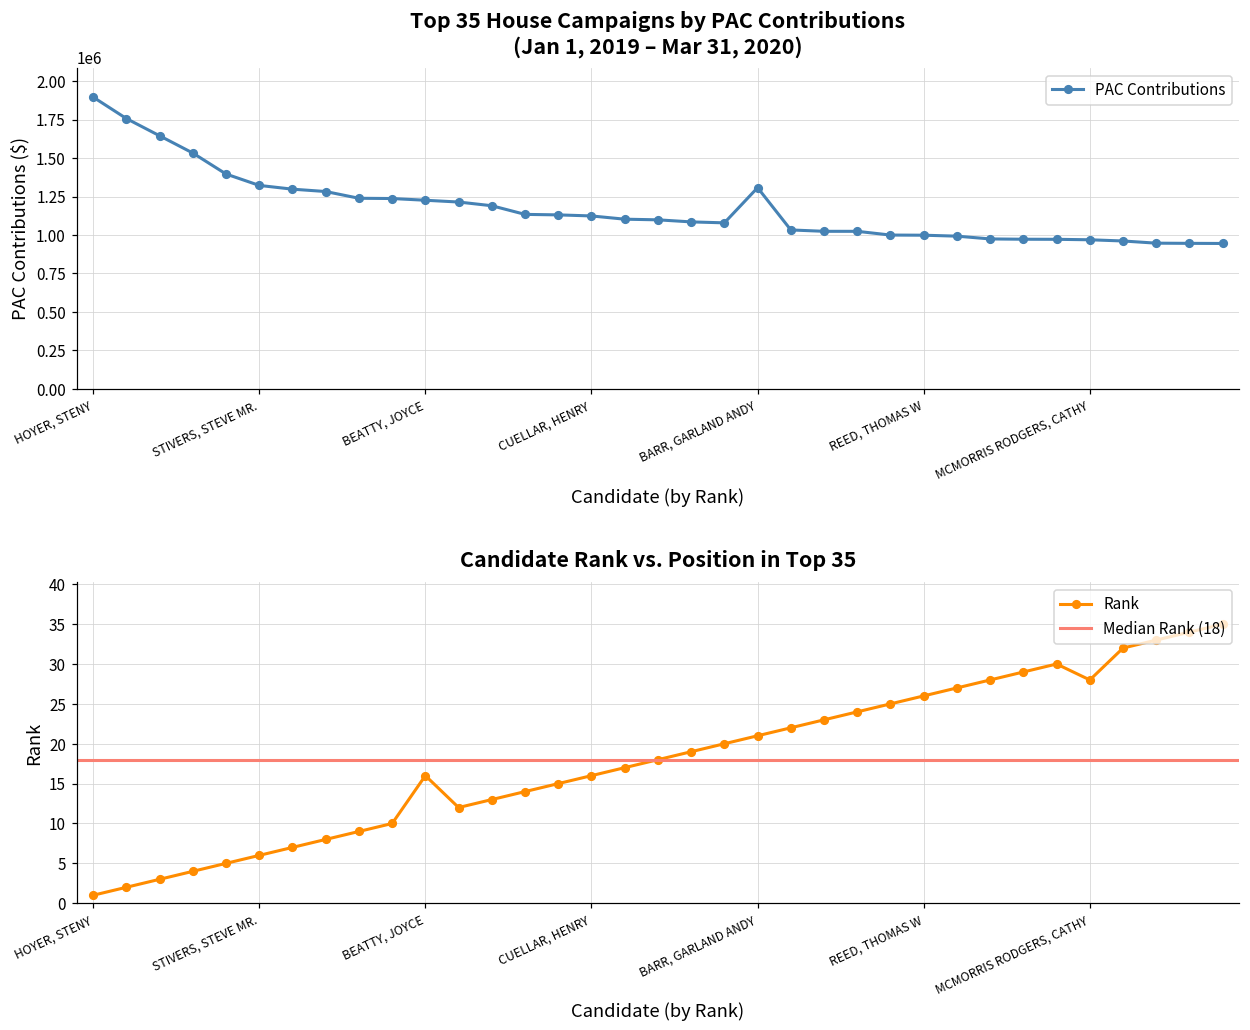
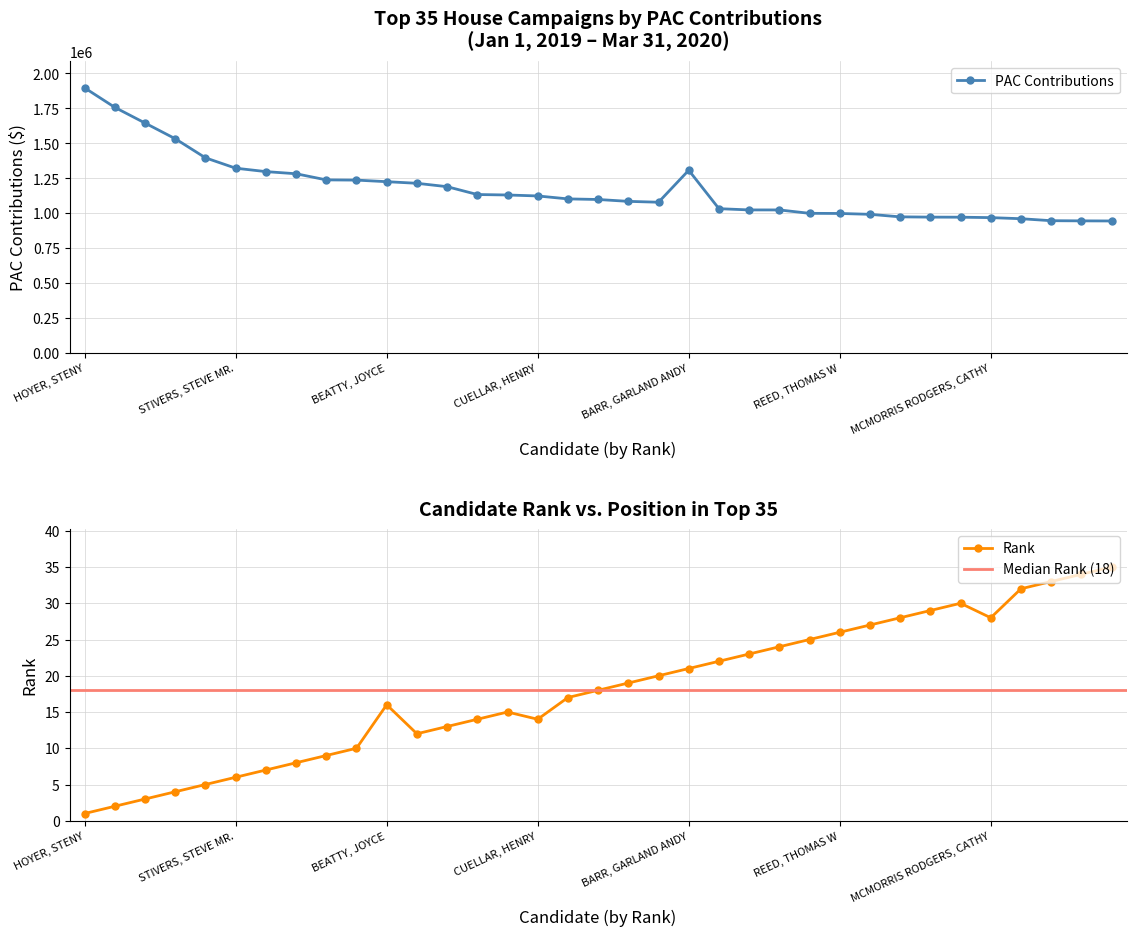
  {
    "Top 35 House Campaigns by PAC Contributions (Jan 1, 2019 – Mar 31, 2020)": {
      "HOYER, STENY": 1900000,
      "STIVERS, STEVE MR.": 1320000,
      "BEATTY, JOYCE": 1230000,
      "CUELLAR, HENRY": 1120000,
      "BARR, GARLAND ANDY": 1310000,
      "REED, THOMAS W": 1000000,
      "MCMORRIS RODGERS, CATHY": 970000
    },
    "Candidate Rank vs. Position in Top 35": {
      "HOYER, STENY": 1,
      "STIVERS, STEVE MR.": 6,
      "BEATTY, JOYCE": 16,
-     "CUELLAR, HENRY": 16,
+     "CUELLAR, HENRY": 14,
      "BARR, GARLAND ANDY": 21,
      "REED, THOMAS W": 26,
      "MCMORRIS RODGERS, CATHY": 28
    }
  }
